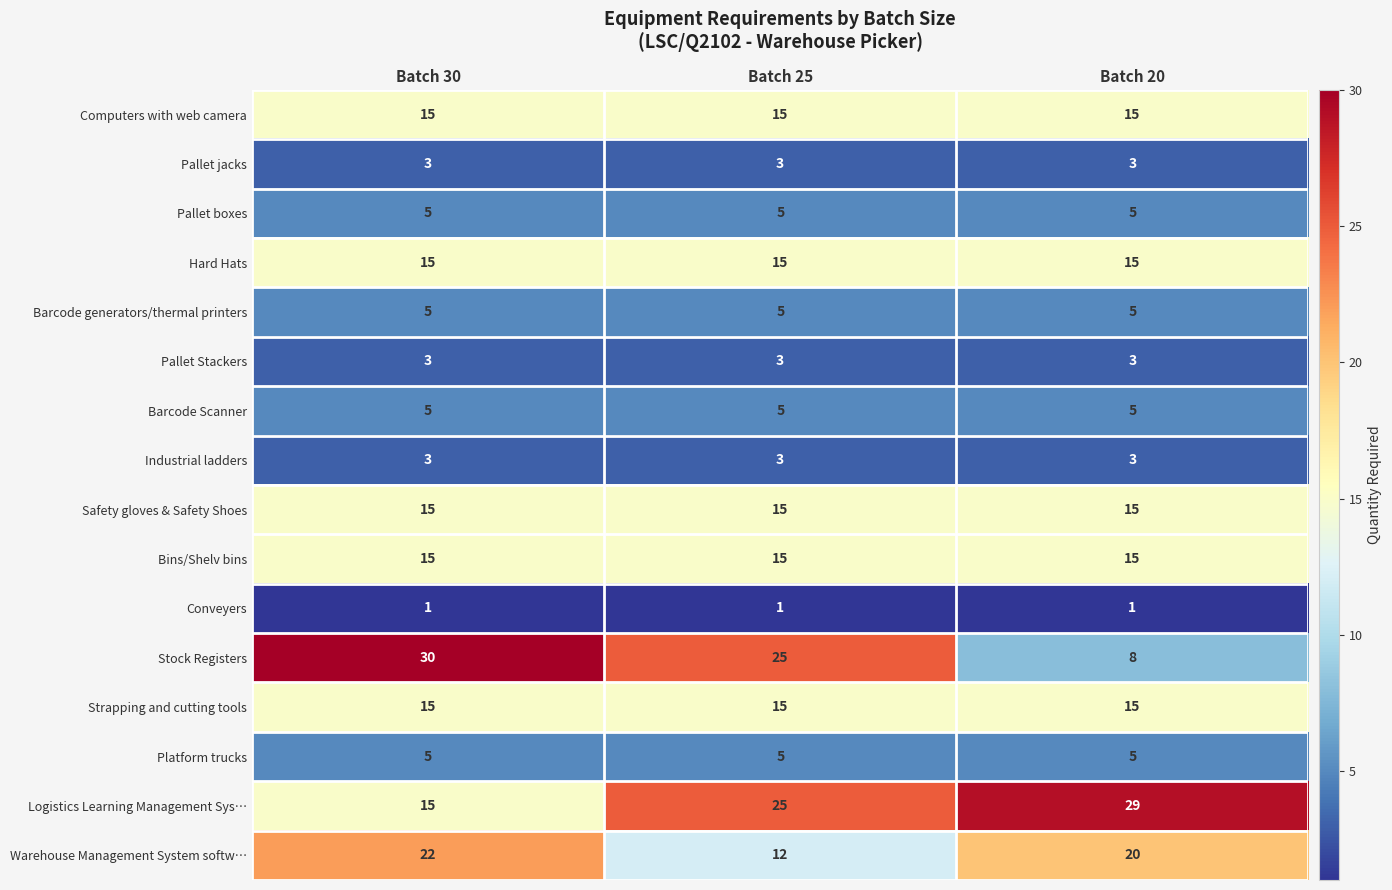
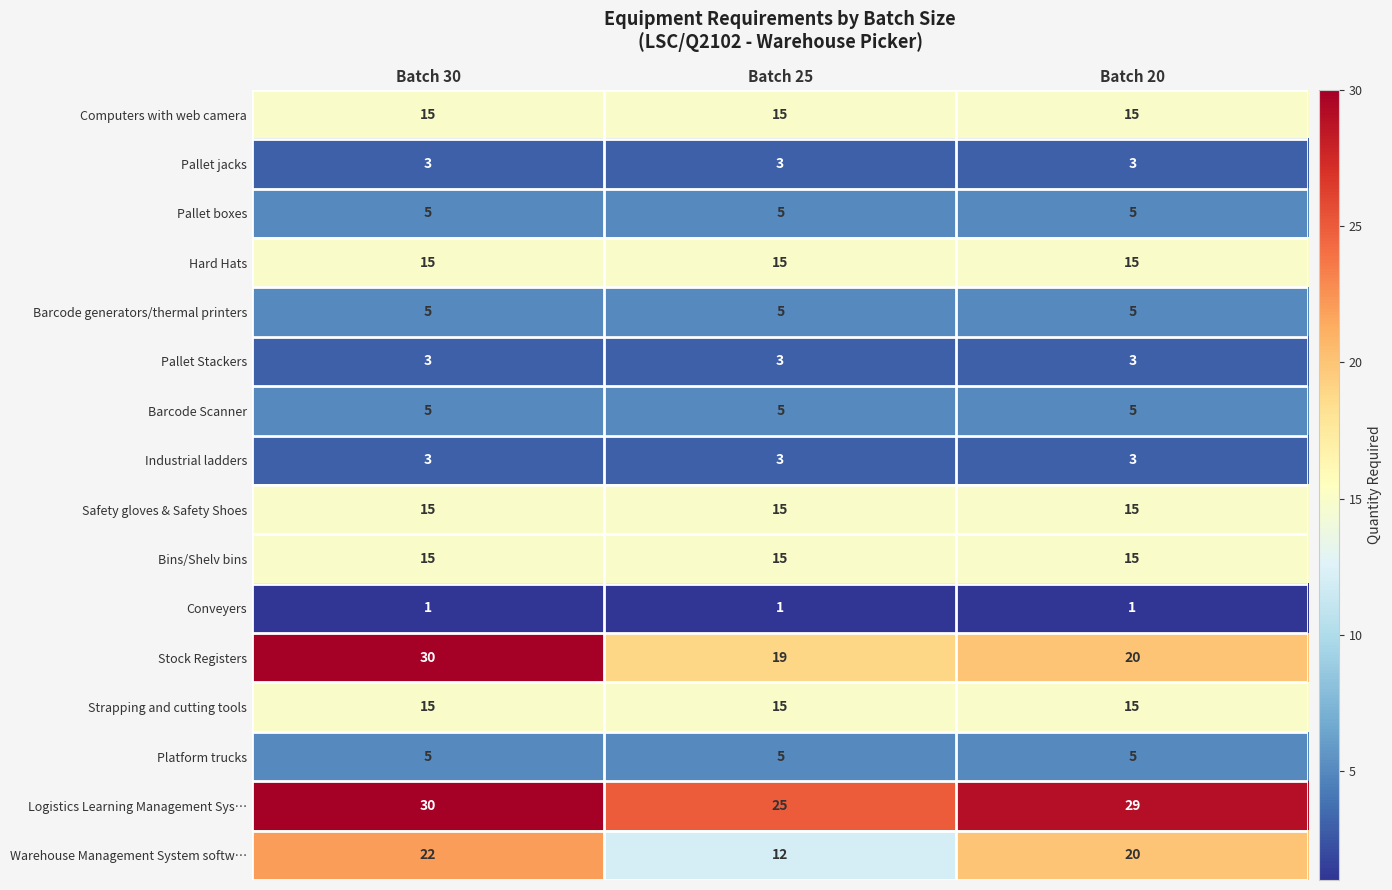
  {
    "Computers with web camera": {
      "Batch 30": 15,
      "Batch 25": 15,
      "Batch 20": 15
    },
    "Pallet jacks": {
      "Batch 30": 3,
      "Batch 25": 3,
      "Batch 20": 3
    },
    "Pallet boxes": {
      "Batch 30": 5,
      "Batch 25": 5,
      "Batch 20": 5
    },
    "Hard Hats": {
      "Batch 30": 15,
      "Batch 25": 15,
      "Batch 20": 15
    },
    "Barcode generators/thermal printers": {
      "Batch 30": 5,
      "Batch 25": 5,
      "Batch 20": 5
    },
    "Pallet Stackers": {
      "Batch 30": 3,
      "Batch 25": 3,
      "Batch 20": 3
    },
    "Barcode Scanner": {
      "Batch 30": 5,
      "Batch 25": 5,
      "Batch 20": 5
    },
    "Industrial ladders": {
      "Batch 30": 3,
      "Batch 25": 3,
      "Batch 20": 3
    },
    "Safety gloves & Safety Shoes": {
      "Batch 30": 15,
      "Batch 25": 15,
      "Batch 20": 15
    },
    "Bins/Shelv bins": {
      "Batch 30": 15,
      "Batch 25": 15,
      "Batch 20": 15
    },
    "Conveyers": {
      "Batch 30": 1,
      "Batch 25": 1,
      "Batch 20": 1
    },
    "Stock Registers": {
      "Batch 30": 30,
-     "Batch 25": 25,
-     "Batch 20": 8
+     "Batch 25": 19,
+     "Batch 20": 20
    },
    "Strapping and cutting tools": {
      "Batch 30": 15,
      "Batch 25": 15,
      "Batch 20": 15
    },
    "Platform trucks": {
      "Batch 30": 5,
      "Batch 25": 5,
      "Batch 20": 5
    },
    "Logistics Learning Management Sys…": {
-     "Batch 30": 15,
+     "Batch 30": 30,
      "Batch 25": 25,
      "Batch 20": 29
    },
    "Warehouse Management System softw…": {
      "Batch 30": 22,
      "Batch 25": 12,
      "Batch 20": 20
    }
  }
